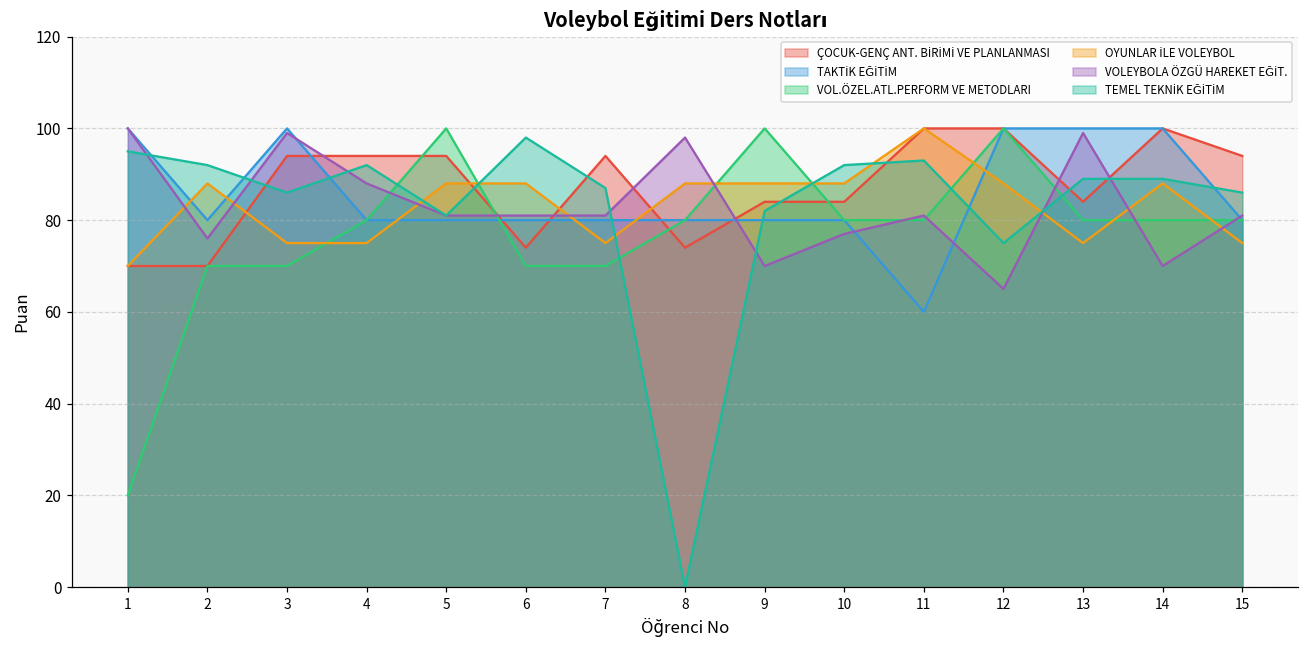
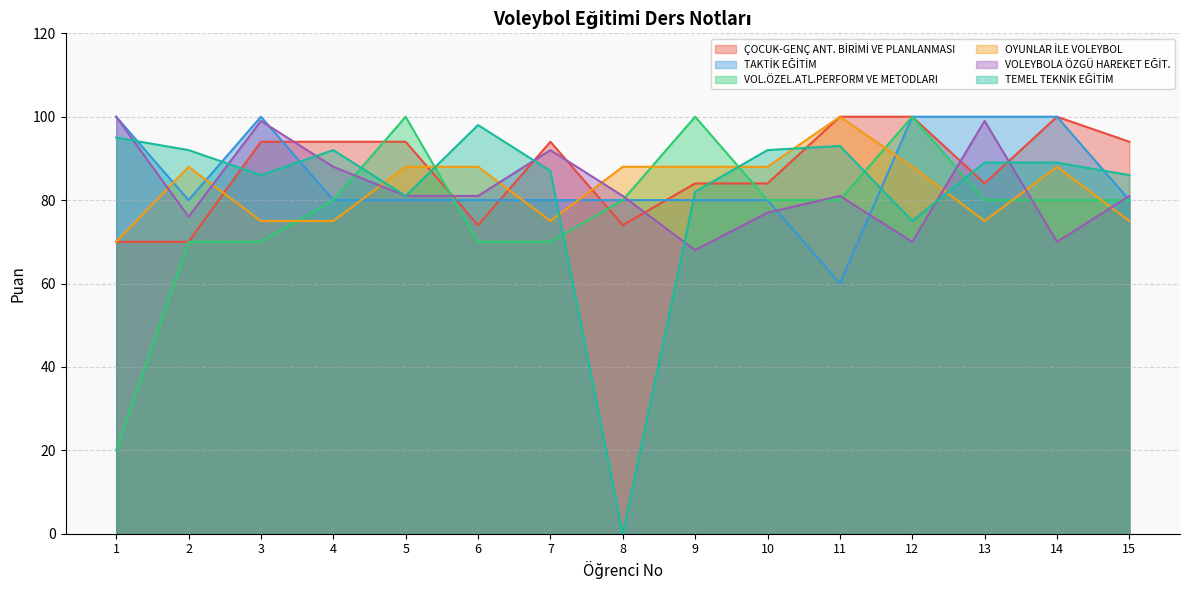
  {
    "VOLEYBOLA ÖZGÜ HAREKET EĞİT.": {
      "2": 76,
      "3": 99,
      "4": 88,
      "6": 81,
-     "7": 81,
-     "8": 98,
-     "9": 70,
+     "7": 92,
+     "8": 81,
+     "9": 68,
      "10": 77,
      "11": 81,
-     "12": 65,
+     "12": 70,
      "13": 99,
      "14": 70,
      "15": 81
    }
  }
